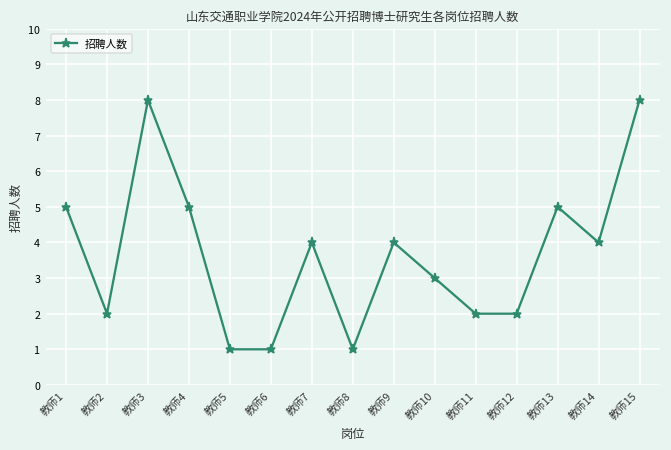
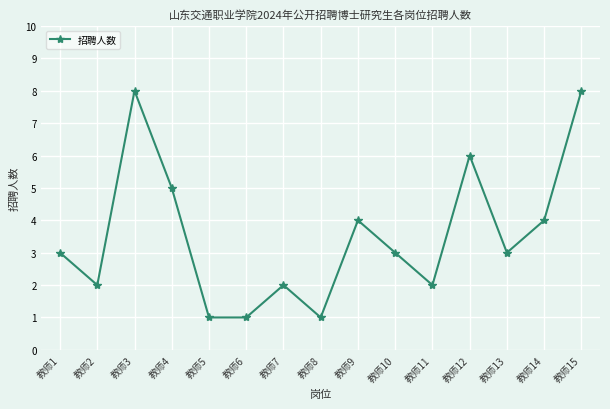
  {
-   "教师1": 5,
+   "教师1": 3,
    "教师2": 2,
    "教师3": 8,
    "教师4": 5,
    "教师5": 1,
    "教师6": 1,
-   "教师7": 4,
+   "教师7": 2,
    "教师8": 1,
    "教师9": 4,
    "教师10": 3,
    "教师11": 2,
-   "教师12": 2,
-   "教师13": 5,
+   "教师12": 6,
+   "教师13": 3,
    "教师14": 4,
    "教师15": 8
  }
